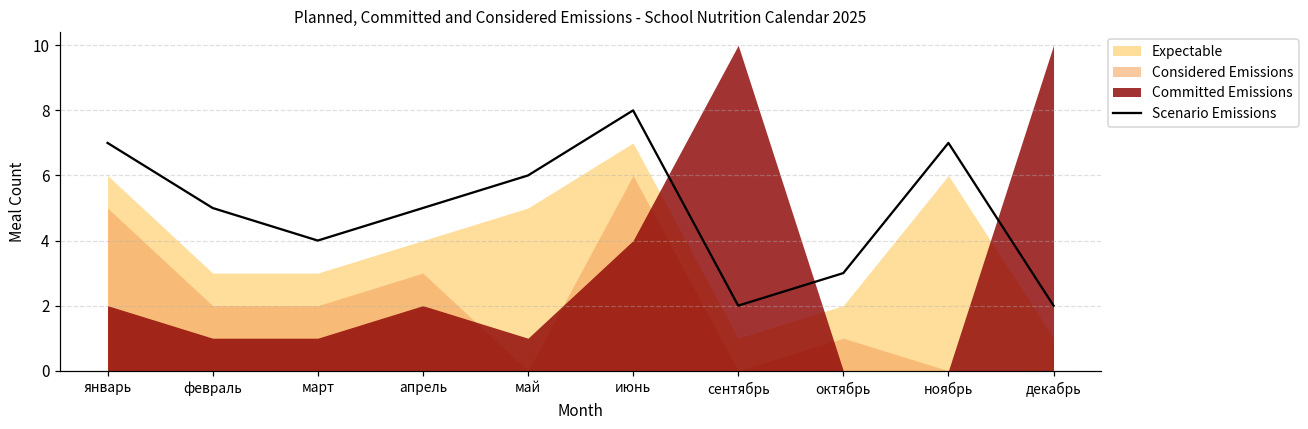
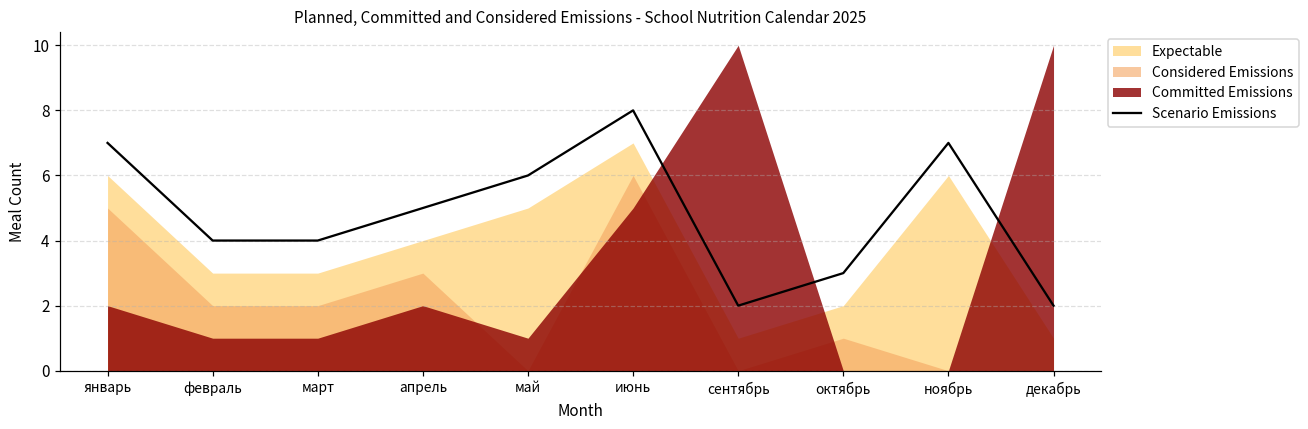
  {
    "Scenario Emissions": {
      "январь": 7,
-     "февраль": 5,
+     "февраль": 4,
      "март": 4,
      "апрель": 5,
      "май": 6,
      "июнь": 8,
      "сентябрь": 2,
      "октябрь": 3,
      "ноябрь": 7,
      "декабрь": 2
    },
    "Committed Emissions": {
      "январь": 2,
      "февраль": 1,
      "март": 1,
      "апрель": 2,
      "май": 1,
-     "июнь": 4,
+     "июнь": 5,
      "сентябрь": 10,
      "октябрь": 0,
      "декабрь": 10
    }
  }
